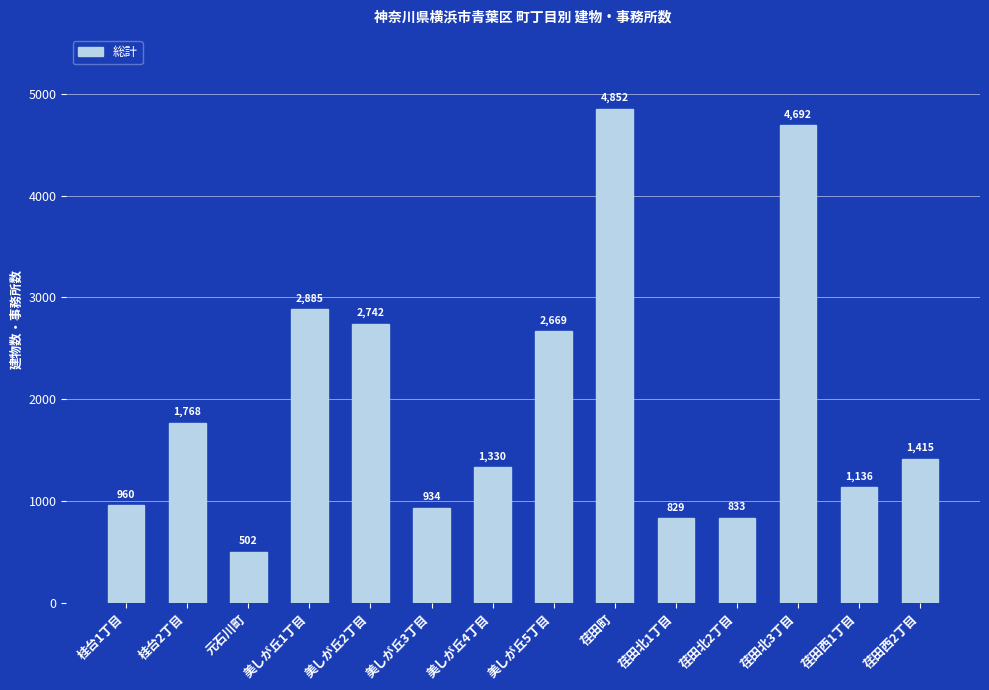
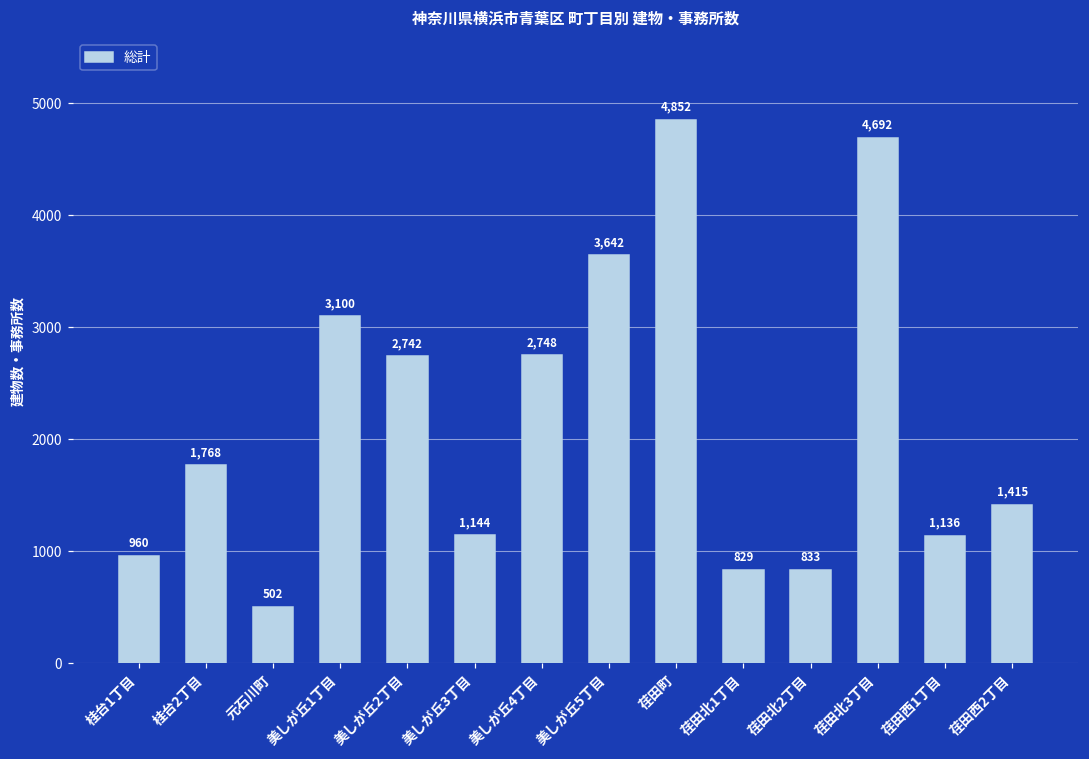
  {
    "桂台1丁目": "960",
    "桂台2丁目": "1,768",
    "元石川町": "502",
-   "美しが丘1丁目": "2,885",
+   "美しが丘1丁目": "3,100",
    "美しが丘2丁目": "2,742",
-   "美しが丘3丁目": "934",
-   "美しが丘4丁目": "1,330",
-   "美しが丘5丁目": "2,669",
+   "美しが丘3丁目": "1,144",
+   "美しが丘4丁目": "2,748",
+   "美しが丘5丁目": "3,642",
    "荏田町": "4,852",
    "荏田北1丁目": "829",
    "荏田北2丁目": "833",
    "荏田北3丁目": "4,692",
    "荏田西1丁目": "1,136",
    "荏田西2丁目": "1,415"
  }
